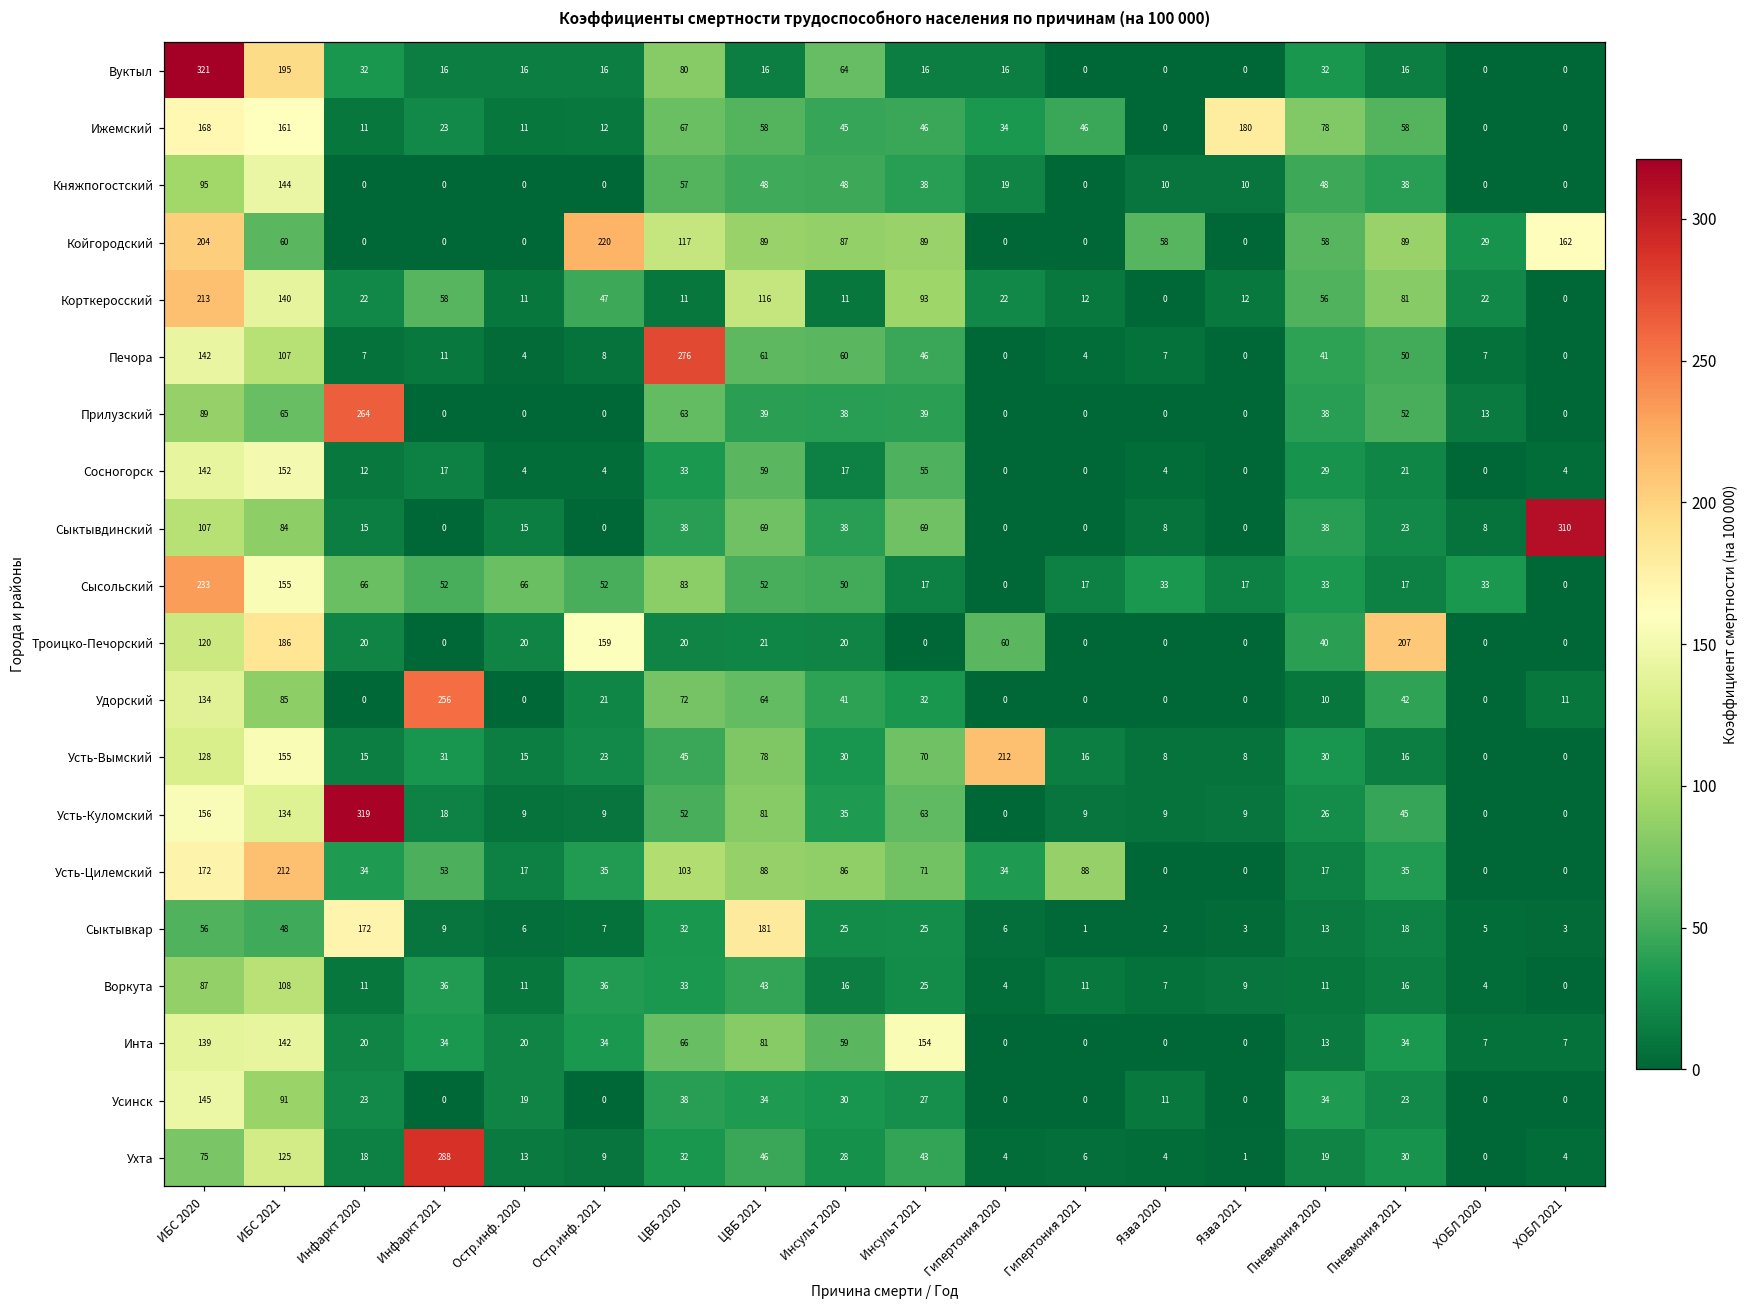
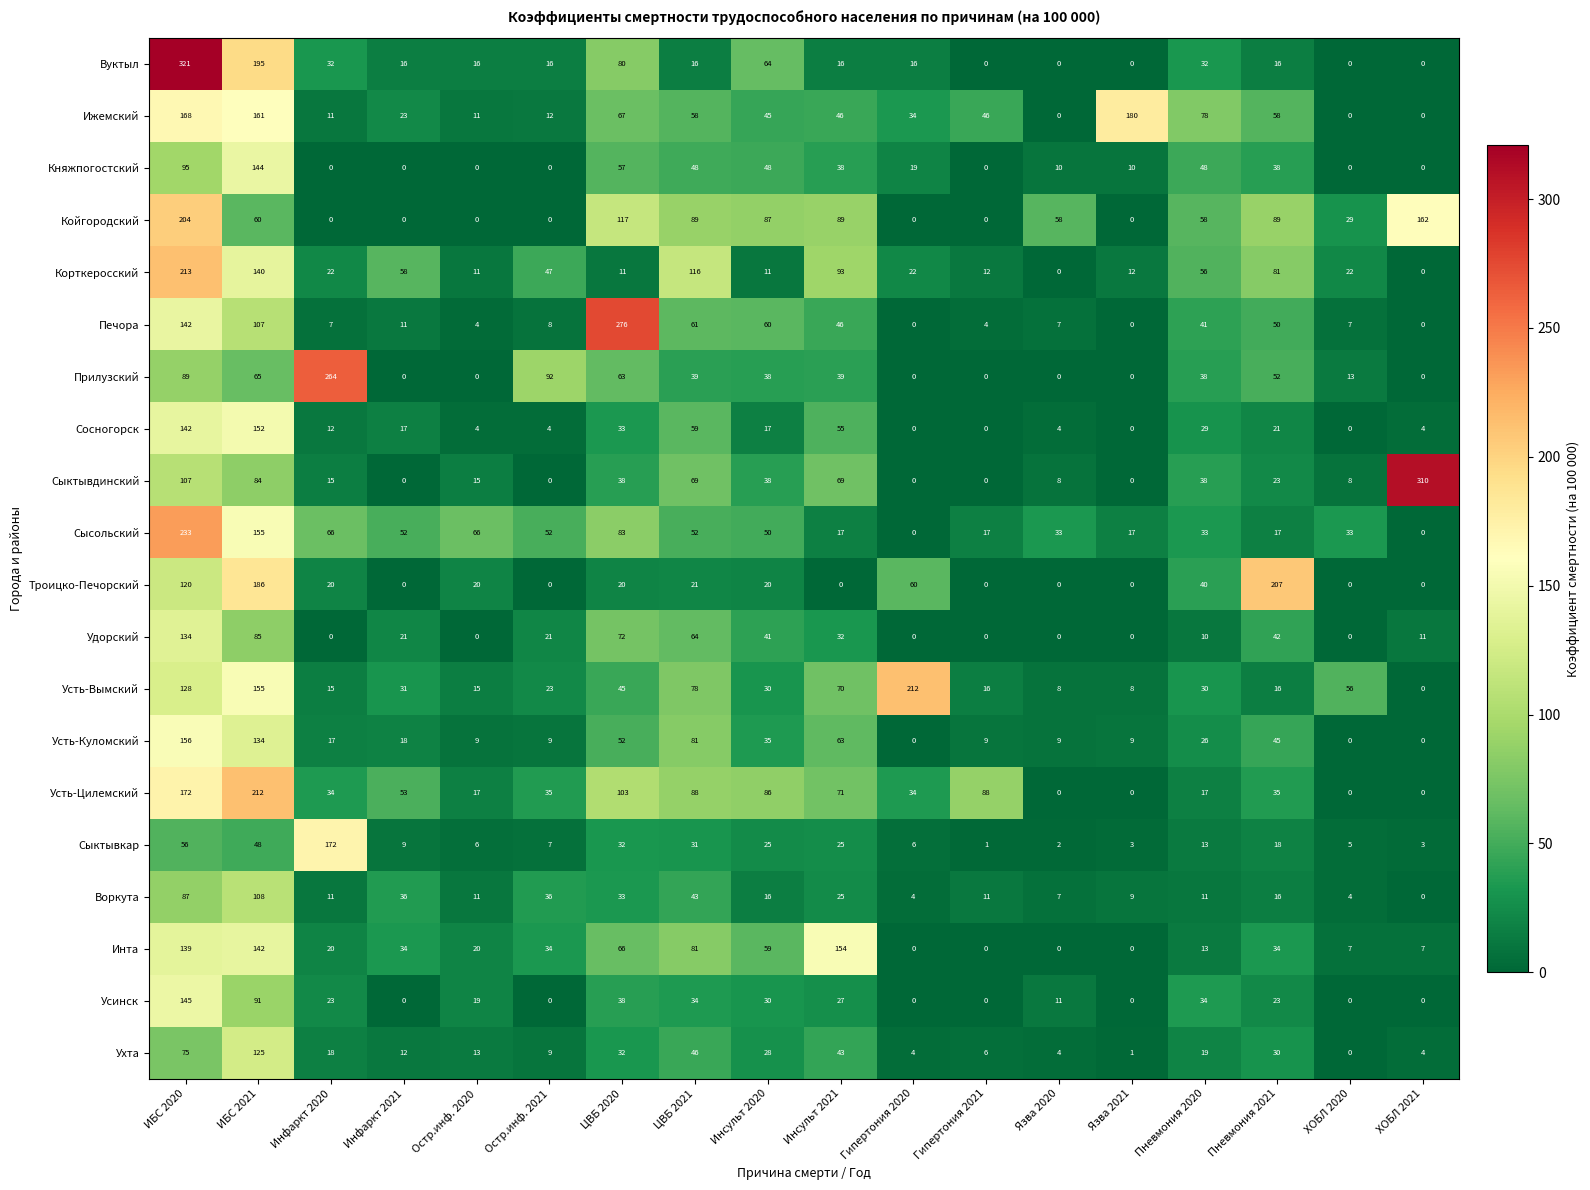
  {
    "Койгородский": {
      "ИБС 2020": 204,
      "ИБС 2021": 60,
      "Инфаркт 2020": 0,
      "Инфаркт 2021": 0,
      "Остр.инф. 2020": 0,
-     "Остр.инф. 2021": 220,
+     "Остр.инф. 2021": 0,
      "ЦВБ 2020": 117,
      "ЦВБ 2021": 89,
      "Инсульт 2020": 87,
      "Инсульт 2021": 89,
      "Гипертония 2020": 0,
      "Гипертония 2021": 0,
      "Язва 2020": 58,
      "Язва 2021": 0,
      "Пневмония 2020": 58,
      "Пневмония 2021": 89,
      "ХОБЛ 2020": 29,
      "ХОБЛ 2021": 162
    },
    "Прилузский": {
      "ИБС 2020": 89,
      "ИБС 2021": 65,
      "Инфаркт 2020": 264,
      "Инфаркт 2021": 0,
      "Остр.инф. 2020": 0,
-     "Остр.инф. 2021": 0,
+     "Остр.инф. 2021": 92,
      "ЦВБ 2020": 63,
      "ЦВБ 2021": 39,
      "Инсульт 2020": 38,
      "Инсульт 2021": 39,
      "Гипертония 2020": 0,
      "Гипертония 2021": 0,
      "Язва 2020": 0,
      "Язва 2021": 0,
      "Пневмония 2020": 38,
      "Пневмония 2021": 52,
      "ХОБЛ 2020": 13,
      "ХОБЛ 2021": 0
    },
    "Троицко-Печорский": {
      "ИБС 2020": 120,
      "ИБС 2021": 186,
      "Инфаркт 2020": 20,
      "Инфаркт 2021": 0,
      "Остр.инф. 2020": 20,
-     "Остр.инф. 2021": 159,
+     "Остр.инф. 2021": 0,
      "ЦВБ 2020": 20,
      "ЦВБ 2021": 21,
      "Инсульт 2020": 20,
      "Инсульт 2021": 0,
      "Гипертония 2020": 60,
      "Гипертония 2021": 0,
      "Язва 2020": 0,
      "Язва 2021": 0,
      "Пневмония 2020": 40,
      "Пневмония 2021": 207,
      "ХОБЛ 2020": 0,
      "ХОБЛ 2021": 0
    },
    "Удорский": {
      "ИБС 2020": 134,
      "ИБС 2021": 85,
      "Инфаркт 2020": 0,
-     "Инфаркт 2021": 256,
+     "Инфаркт 2021": 21,
      "Остр.инф. 2020": 0,
      "Остр.инф. 2021": 21,
      "ЦВБ 2020": 72,
      "ЦВБ 2021": 64,
      "Инсульт 2020": 41,
      "Инсульт 2021": 32,
      "Гипертония 2020": 0,
      "Гипертония 2021": 0,
      "Язва 2020": 0,
      "Язва 2021": 0,
      "Пневмония 2020": 10,
      "Пневмония 2021": 42,
      "ХОБЛ 2020": 0,
      "ХОБЛ 2021": 11
    },
    "Усть-Вымский": {
      "ИБС 2020": 128,
      "ИБС 2021": 155,
      "Инфаркт 2020": 15,
      "Инфаркт 2021": 31,
      "Остр.инф. 2020": 15,
      "Остр.инф. 2021": 23,
      "ЦВБ 2020": 45,
      "ЦВБ 2021": 78,
      "Инсульт 2020": 30,
      "Инсульт 2021": 70,
      "Гипертония 2020": 212,
      "Гипертония 2021": 16,
      "Язва 2020": 8,
      "Язва 2021": 8,
      "Пневмония 2020": 30,
      "Пневмония 2021": 16,
-     "ХОБЛ 2020": 0,
+     "ХОБЛ 2020": 56,
      "ХОБЛ 2021": 0
    },
    "Усть-Куломский": {
      "ИБС 2020": 156,
      "ИБС 2021": 134,
-     "Инфаркт 2020": 319,
+     "Инфаркт 2020": 17,
      "Инфаркт 2021": 18,
      "Остр.инф. 2020": 9,
      "Остр.инф. 2021": 9,
      "ЦВБ 2020": 52,
      "ЦВБ 2021": 81,
      "Инсульт 2020": 35,
      "Инсульт 2021": 63,
      "Гипертония 2020": 0,
      "Гипертония 2021": 9,
      "Язва 2020": 9,
      "Язва 2021": 9,
      "Пневмония 2020": 26,
      "Пневмония 2021": 45,
      "ХОБЛ 2020": 0,
      "ХОБЛ 2021": 0
    },
    "Сыктывкар": {
      "ИБС 2020": 56,
      "ИБС 2021": 48,
      "Инфаркт 2020": 172,
      "Инфаркт 2021": 9,
      "Остр.инф. 2020": 6,
      "Остр.инф. 2021": 7,
      "ЦВБ 2020": 32,
-     "ЦВБ 2021": 181,
+     "ЦВБ 2021": 31,
      "Инсульт 2020": 25,
      "Инсульт 2021": 25,
      "Гипертония 2020": 6,
      "Гипертония 2021": 1,
      "Язва 2020": 2,
      "Язва 2021": 3,
      "Пневмония 2020": 13,
      "Пневмония 2021": 18,
      "ХОБЛ 2020": 5,
      "ХОБЛ 2021": 3
    },
    "Ухта": {
      "ИБС 2020": 75,
      "ИБС 2021": 125,
      "Инфаркт 2020": 18,
-     "Инфаркт 2021": 288,
+     "Инфаркт 2021": 12,
      "Остр.инф. 2020": 13,
      "Остр.инф. 2021": 9,
      "ЦВБ 2020": 32,
      "ЦВБ 2021": 46,
      "Инсульт 2020": 28,
      "Инсульт 2021": 43,
      "Гипертония 2020": 4,
      "Гипертония 2021": 6,
      "Язва 2020": 4,
      "Язва 2021": 1,
      "Пневмония 2020": 19,
      "Пневмония 2021": 30,
      "ХОБЛ 2020": 0,
      "ХОБЛ 2021": 4
    }
  }
